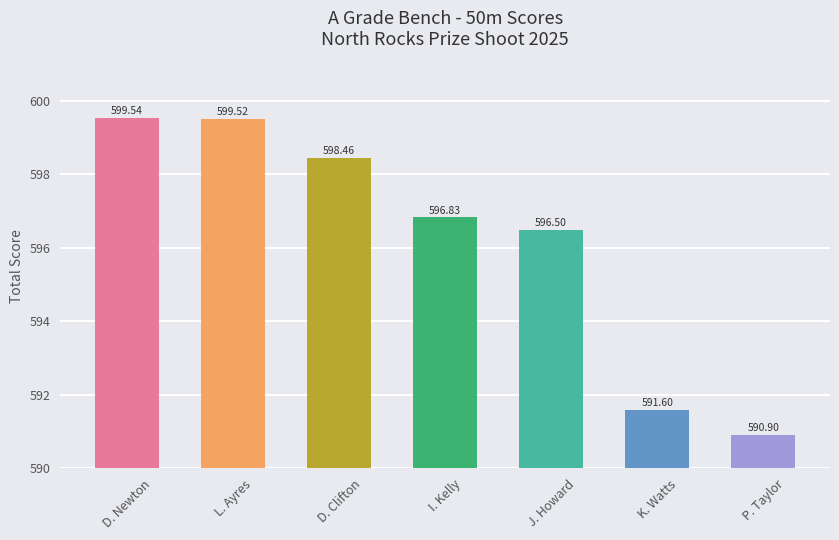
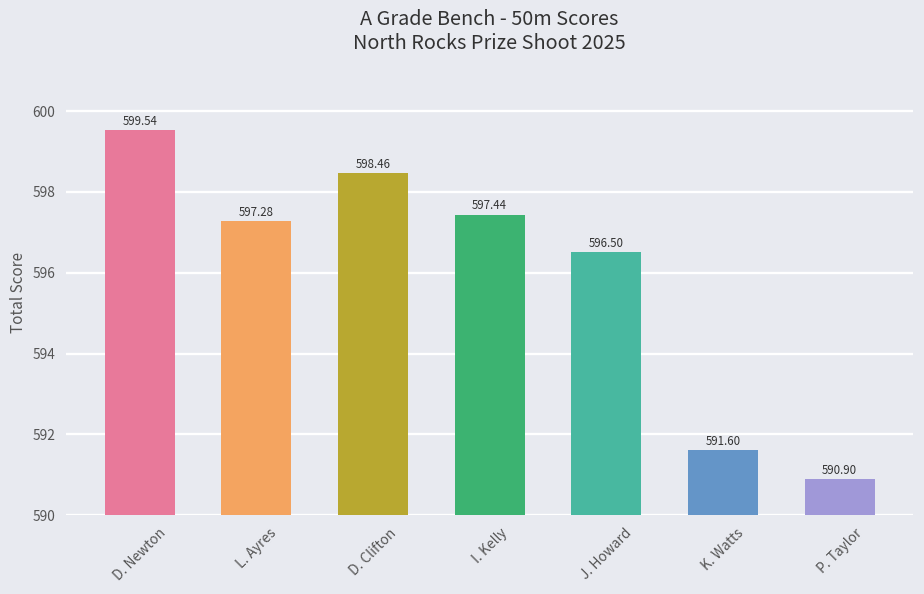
  {
    "D. Newton": 599.54,
-   "L. Ayres": 599.52,
+   "L. Ayres": 597.28,
    "D. Clifton": 598.46,
-   "I. Kelly": 596.83,
+   "I. Kelly": 597.44,
    "J. Howard": 596.50,
    "K. Watts": 591.60,
    "P. Taylor": 590.90
  }
